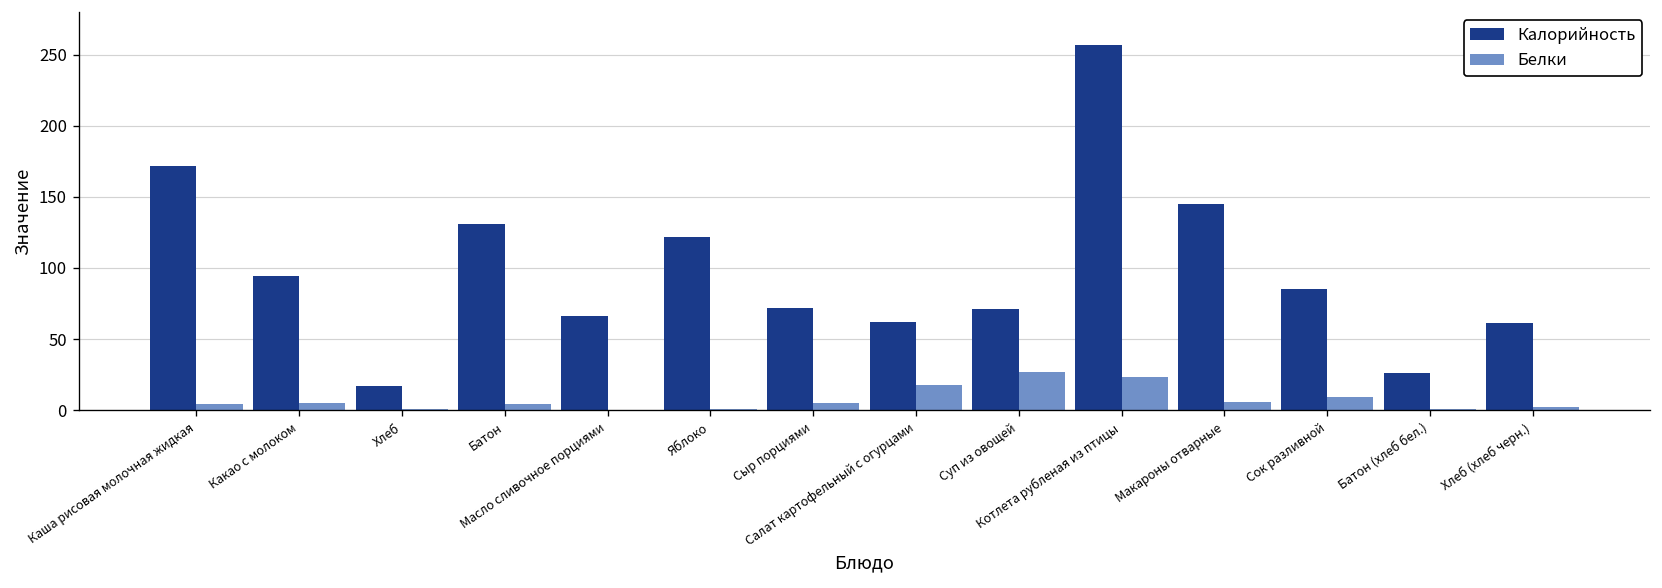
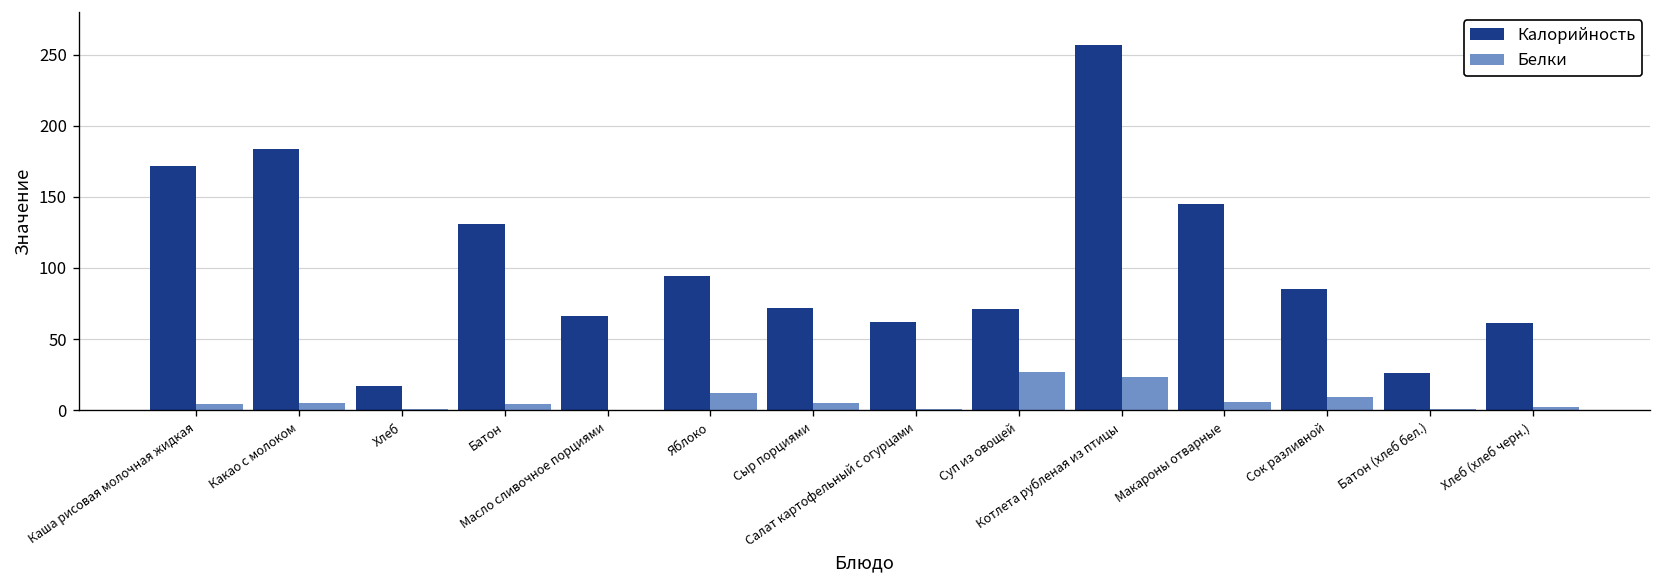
  {
    "Калорийность": {
      "Каша рисовая молочная жидкая": 172,
-     "Какао с молоком": 94,
+     "Какао с молоком": 184,
      "Хлеб": 17,
      "Батон": 131,
      "Масло сливочное порциями": 66,
-     "Яблоко": 122,
+     "Яблоко": 94,
      "Сыр порциями": 72,
      "Салат картофельный с огурцами": 62,
      "Суп из овощей": 71,
      "Котлета рубленая из птицы": 257,
      "Макароны отварные": 145,
      "Сок разливной": 85,
      "Батон (хлеб бел.)": 26,
      "Хлеб (хлеб черн.)": 61
    },
    "Белки": {
      "Каша рисовая молочная жидкая": 4,
      "Какао с молоком": 5,
      "Батон": 4,
      "Масло сливочное порциями": 0,
-     "Яблоко": 1,
+     "Яблоко": 12,
      "Сыр порциями": 5,
-     "Салат картофельный с огурцами": 18,
+     "Салат картофельный с огурцами": 1,
      "Суп из овощей": 27,
      "Котлета рубленая из птицы": 23,
      "Макароны отварные": 6,
      "Сок разливной": 9
    }
  }
